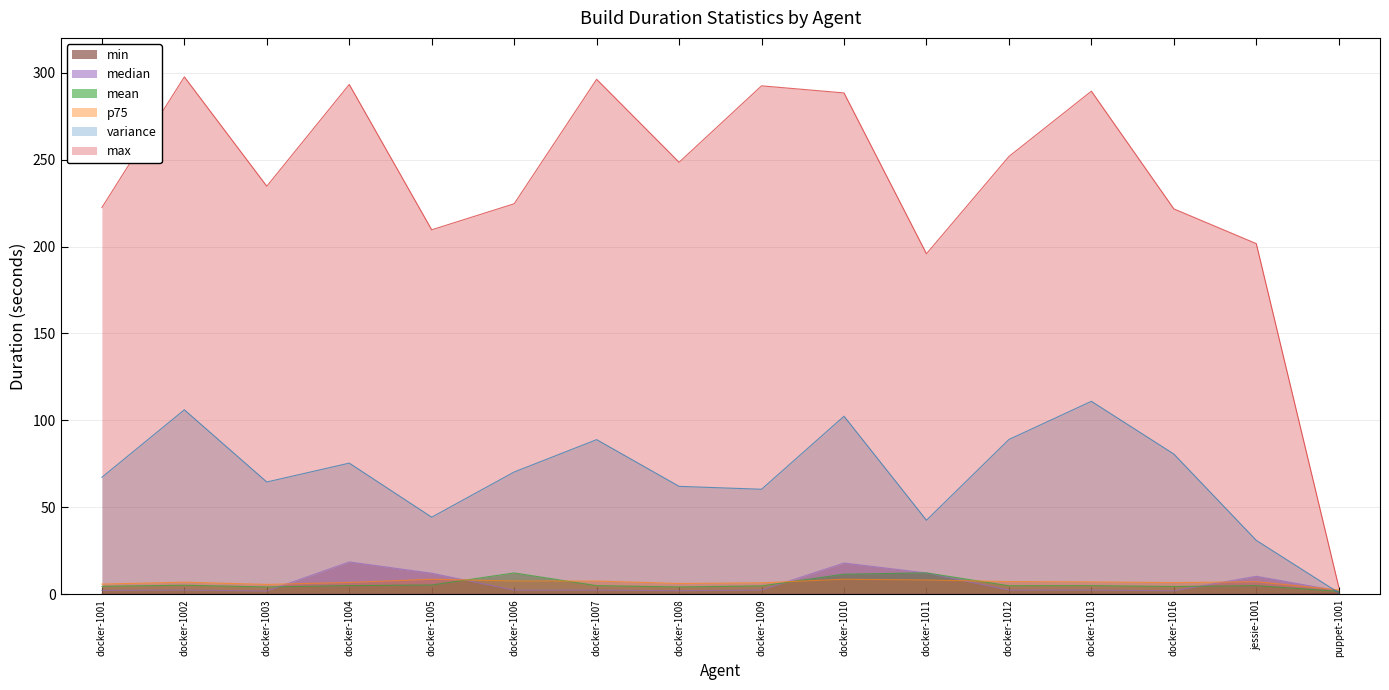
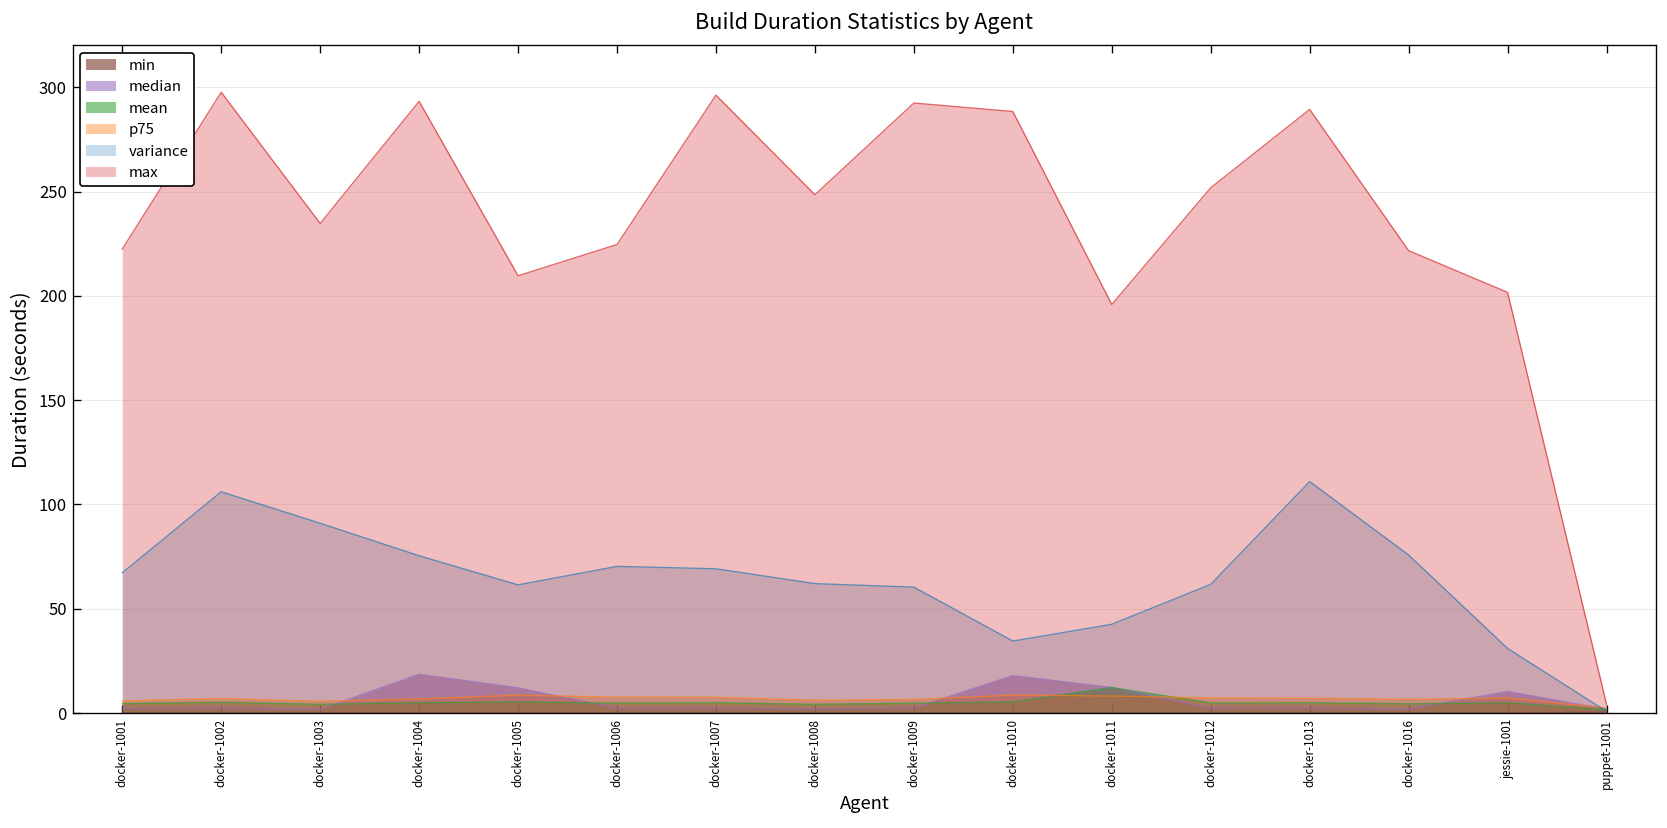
  {
    "min": {
      "docker-1001": 0,
      "docker-1002": 0,
      "docker-1003": 0,
      "docker-1004": 0,
      "docker-1005": 0,
      "docker-1006": 0,
      "docker-1007": 0,
      "docker-1008": 0,
      "docker-1009": 0,
      "docker-1010": 0,
      "docker-1011": 0,
      "docker-1012": 0,
      "docker-1013": 0,
      "docker-1016": 0,
      "jessie-1001": 0
    },
    "median": {
      "docker-1001": 2,
      "docker-1002": 2,
      "docker-1003": 2,
      "docker-1004": 19,
      "docker-1005": 12,
      "docker-1006": 2,
      "docker-1007": 2,
      "docker-1008": 2,
      "docker-1009": 2,
      "docker-1010": 18,
      "docker-1012": 2,
      "docker-1013": 2,
      "docker-1016": 2,
      "jessie-1001": 10
    },
    "mean": {
      "docker-1002": 5,
      "docker-1003": 4,
      "docker-1004": 5,
      "docker-1005": 5,
-     "docker-1006": 12,
+     "docker-1006": 5,
      "docker-1007": 5,
      "docker-1008": 4,
      "docker-1009": 5,
-     "docker-1010": 12,
+     "docker-1010": 5,
      "docker-1012": 5,
      "docker-1013": 5,
      "docker-1016": 4,
      "jessie-1001": 5
    },
    "variance": {
      "docker-1001": 67,
      "docker-1002": 106,
-     "docker-1003": 65,
+     "docker-1003": 91,
      "docker-1004": 75,
-     "docker-1005": 44,
+     "docker-1005": 61,
      "docker-1006": 70,
-     "docker-1007": 89,
+     "docker-1007": 69,
      "docker-1008": 62,
      "docker-1009": 60,
-     "docker-1010": 102,
+     "docker-1010": 35,
      "docker-1011": 43,
-     "docker-1012": 89,
+     "docker-1012": 62,
      "docker-1013": 111,
-     "docker-1016": 81,
+     "docker-1016": 76,
      "jessie-1001": 31
    }
  }
